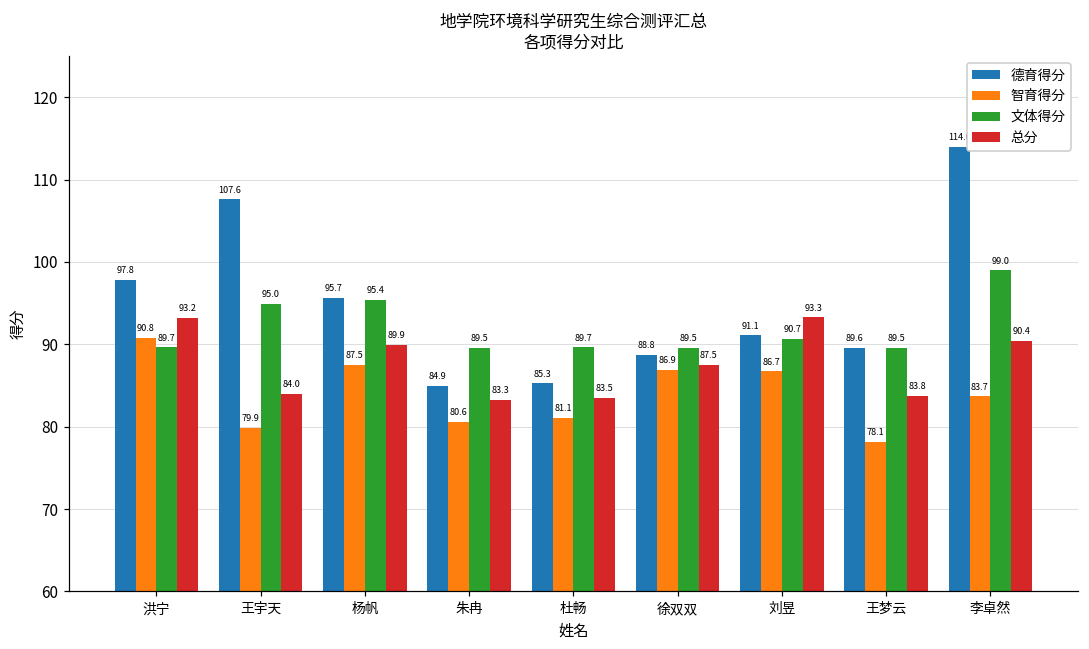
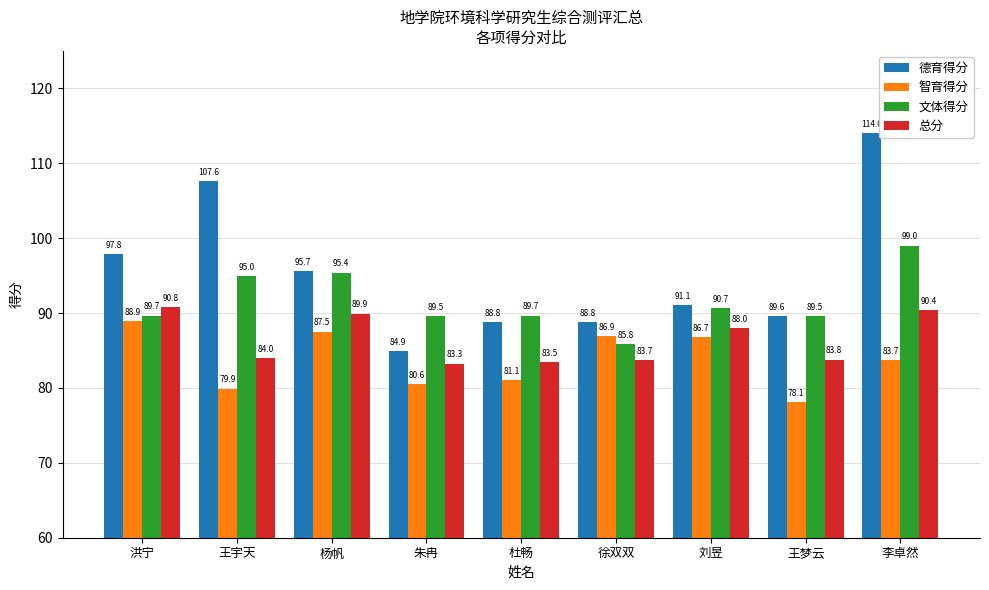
  {
    "德育得分": {
      "洪宁": 97.8,
      "王宇天": 107.6,
      "杨帆": 95.7,
      "朱冉": 84.9,
-     "杜畅": 85.3,
+     "杜畅": 88.8,
      "徐双双": 88.8,
      "刘昱": 91.1,
      "王梦云": 89.6
    },
    "智育得分": {
-     "洪宁": 90.8,
+     "洪宁": 88.9,
      "王宇天": 79.9,
      "杨帆": 87.5,
      "朱冉": 80.6,
      "杜畅": 81.1,
      "徐双双": 86.9,
      "刘昱": 86.7,
      "王梦云": 78.1,
      "李卓然": 83.7
    },
    "文体得分": {
      "洪宁": 89.7,
      "王宇天": 95.0,
      "杨帆": 95.4,
      "朱冉": 89.5,
      "杜畅": 89.7,
-     "徐双双": 89.5,
+     "徐双双": 85.8,
      "刘昱": 90.7,
      "王梦云": 89.5,
      "李卓然": 99.0
    },
    "总分": {
-     "洪宁": 93.2,
+     "洪宁": 90.8,
      "王宇天": 84.0,
      "杨帆": 89.9,
      "朱冉": 83.3,
      "杜畅": 83.5,
-     "徐双双": 87.5,
-     "刘昱": 93.3,
+     "徐双双": 83.7,
+     "刘昱": 88.0,
      "王梦云": 83.8,
      "李卓然": 90.4
    }
  }
